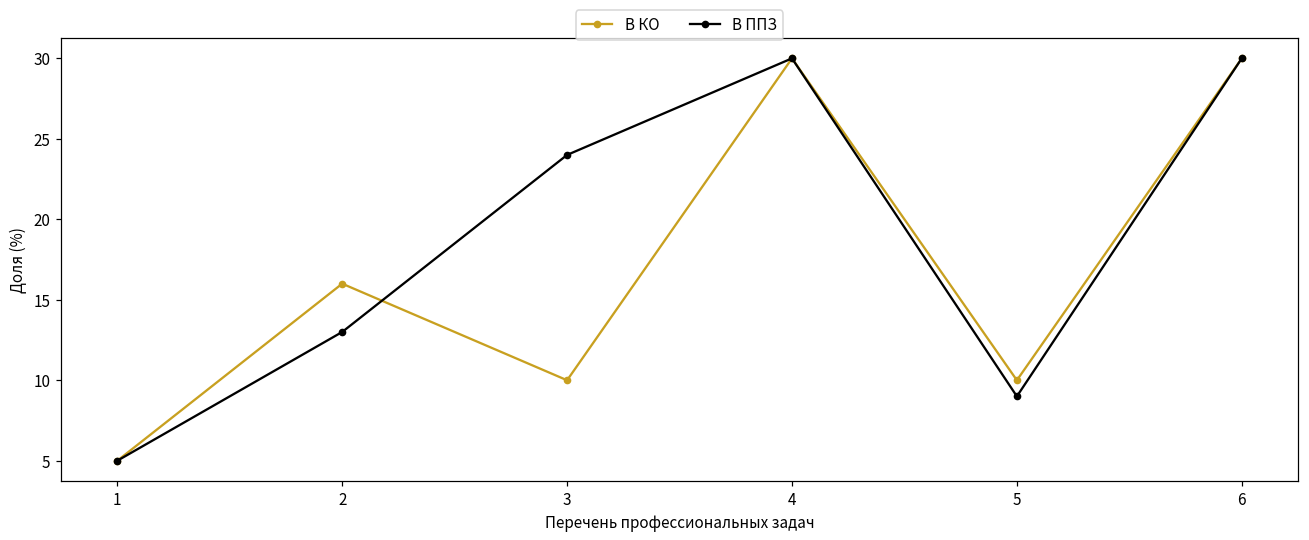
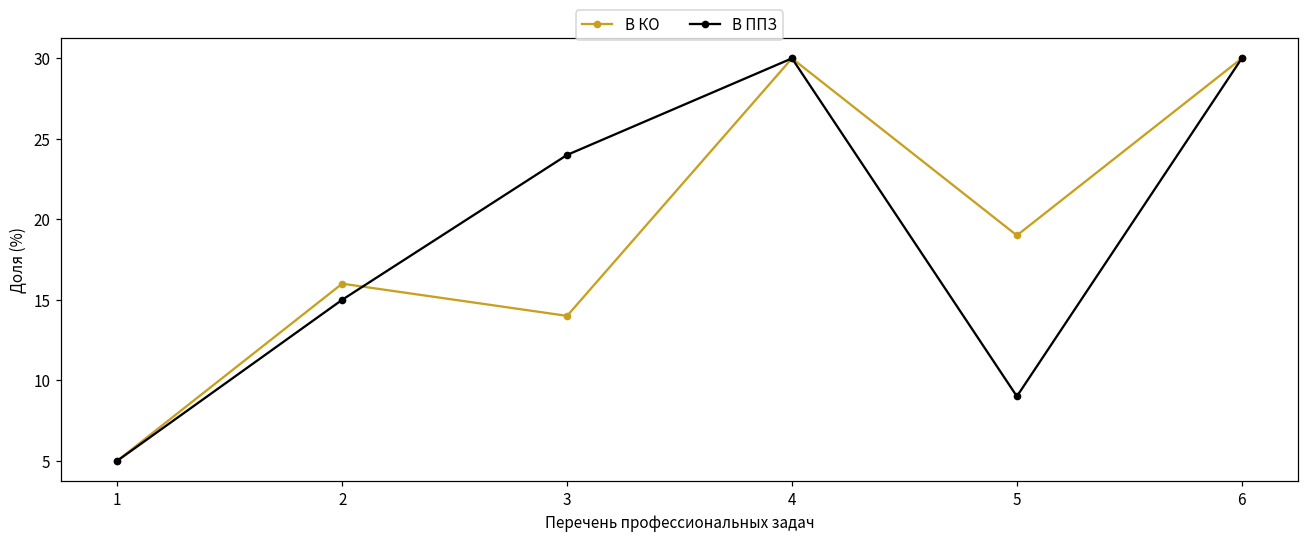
  {
    "В КО": {
      "2": 16,
-     "3": 10,
-     "5": 10
+     "3": 14,
+     "5": 19
    },
    "В ППЗ": {
-     "2": 13,
+     "2": 15,
      "3": 24,
      "5": 9
    }
  }
